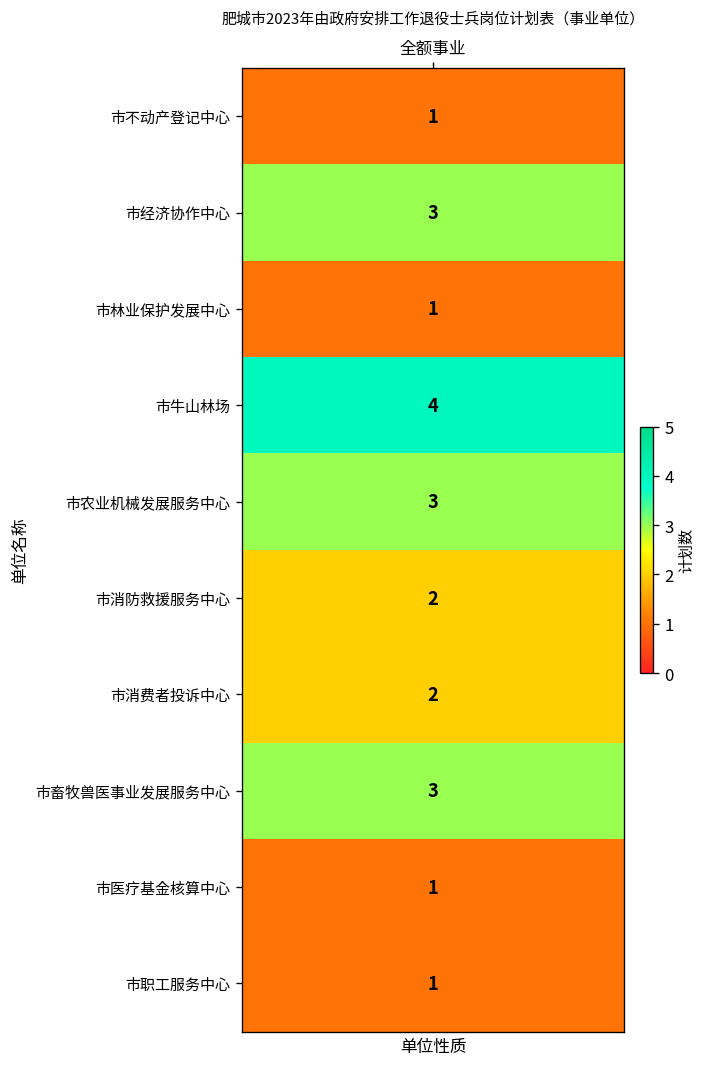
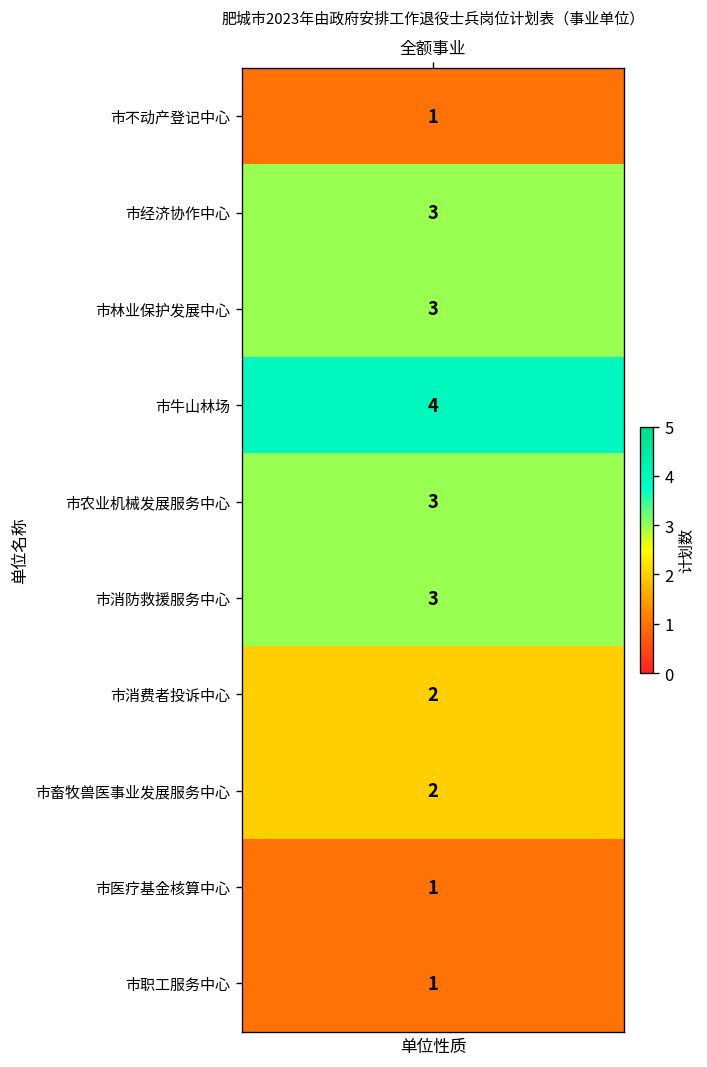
  {
    "市不动产登记中心": {
      "全额事业": 1
    },
    "市经济协作中心": {
      "全额事业": 3
    },
    "市林业保护发展中心": {
-     "全额事业": 1
+     "全额事业": 3
    },
    "市牛山林场": {
      "全额事业": 4
    },
    "市农业机械发展服务中心": {
      "全额事业": 3
    },
    "市消防救援服务中心": {
-     "全额事业": 2
+     "全额事业": 3
    },
    "市消费者投诉中心": {
      "全额事业": 2
    },
    "市畜牧兽医事业发展服务中心": {
-     "全额事业": 3
+     "全额事业": 2
    },
    "市医疗基金核算中心": {
      "全额事业": 1
    },
    "市职工服务中心": {
      "全额事业": 1
    }
  }
